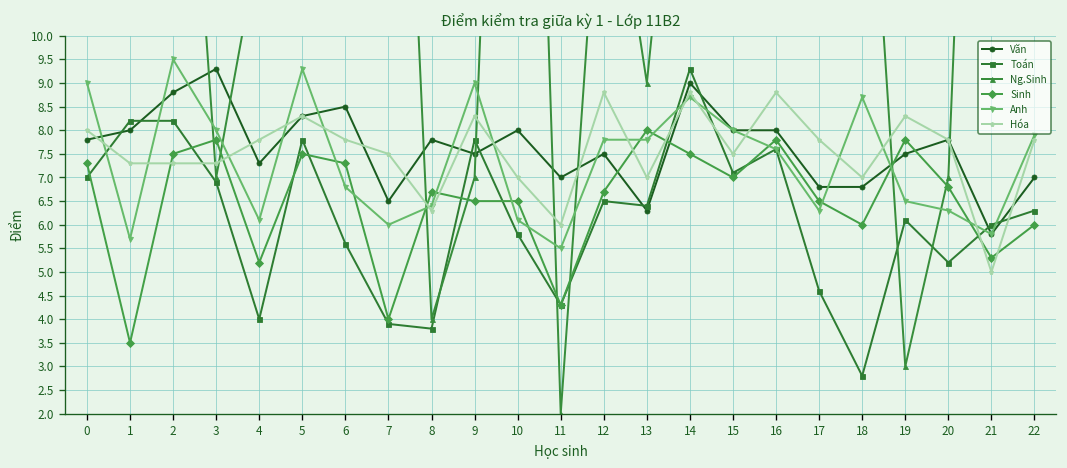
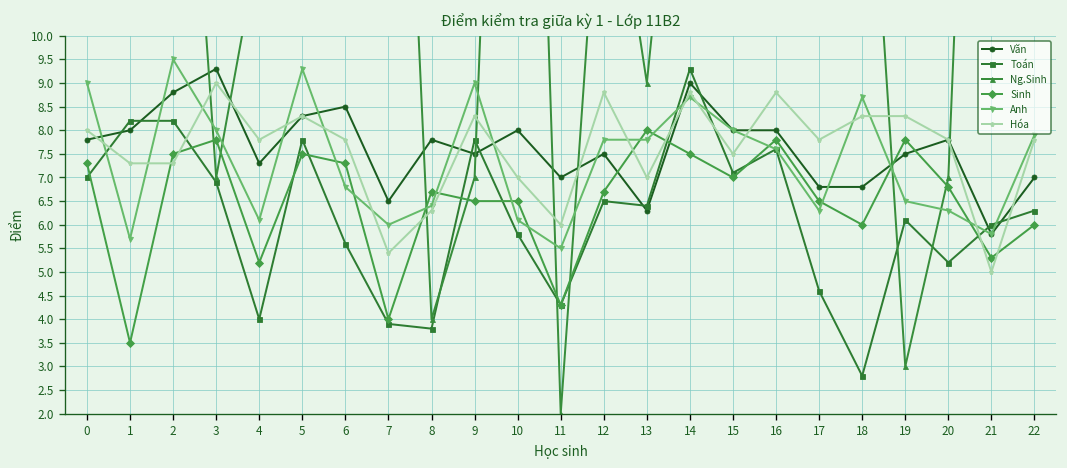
  {
    "Hóa": {
      "0": 8.0,
      "1": 7.3,
      "2": 7.3,
-     "3": 7.3,
+     "3": 9.0,
      "4": 7.8,
      "6": 7.8,
-     "7": 7.5,
+     "7": 5.4,
      "8": 6.3,
      "9": 8.3,
      "10": 7.0,
      "11": 6.0,
      "12": 8.8,
      "13": 7.0,
      "14": 8.8,
      "15": 7.5,
      "16": 8.8,
      "17": 7.8,
-     "18": 7.0,
+     "18": 8.3,
      "19": 8.3,
      "21": 5.0,
      "22": 7.8
    }
  }
